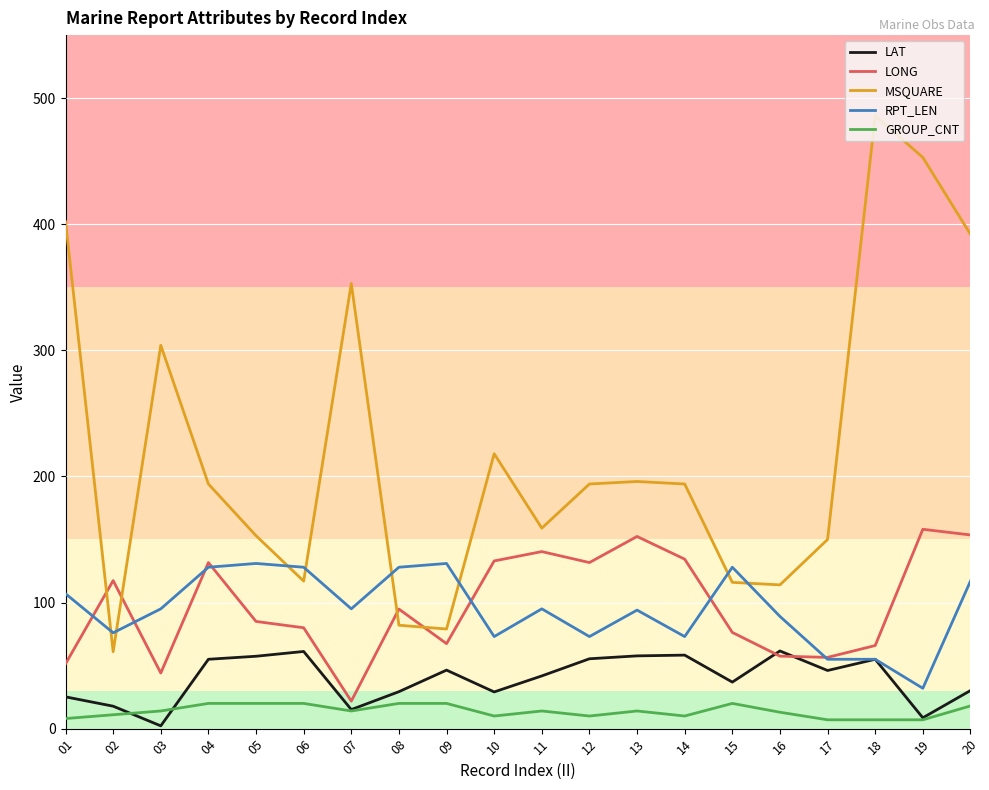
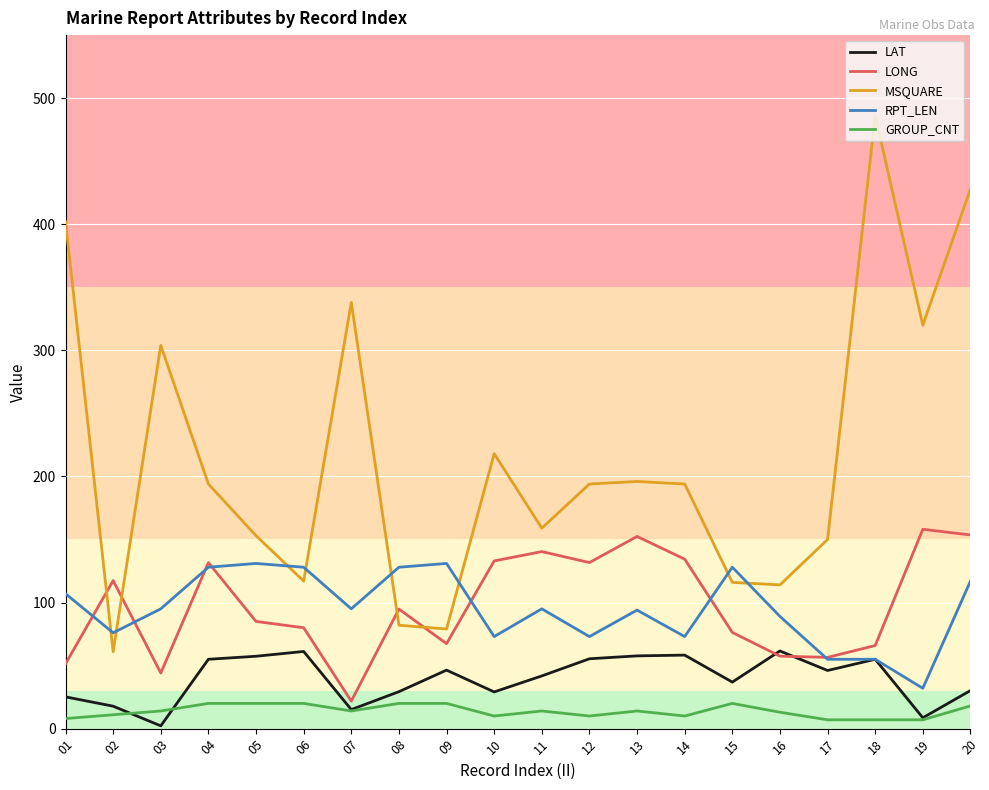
  {
    "LAT": {
      "01": 25,
      "02": 18,
      "03": 2,
      "04": 55,
      "05": 57,
      "06": 61,
      "08": 29,
      "09": 46,
      "10": 29,
      "11": 42,
      "12": 55,
      "13": 58,
      "14": 58,
      "15": 37,
      "16": 62,
      "17": 46,
      "20": 30
    },
    "LONG": {
      "01": 51,
      "02": 117,
      "03": 44,
      "04": 132,
      "05": 85,
      "06": 80,
      "07": 22,
      "08": 95,
      "09": 67,
      "10": 133,
      "11": 140,
      "12": 132,
      "13": 152,
      "14": 134,
      "15": 76,
      "16": 58,
      "18": 66,
      "19": 158,
      "20": 154
    },
    "MSQUARE": {
      "01": 402,
      "02": 61,
      "03": 304,
      "04": 194,
      "05": 153,
      "06": 117,
-     "07": 353,
+     "07": 338,
      "08": 82,
      "09": 79,
      "10": 218,
      "11": 159,
      "12": 194,
      "13": 196,
      "14": 194,
      "15": 116,
      "16": 114,
      "17": 150,
-     "19": 453,
-     "20": 392
+     "19": 320,
+     "20": 428
    },
    "RPT_LEN": {
      "01": 107,
      "02": 76,
      "03": 95,
      "04": 128,
      "05": 131,
      "06": 128,
      "07": 95,
      "08": 128,
      "09": 131,
      "10": 73,
      "11": 95,
      "12": 73,
      "13": 94,
      "14": 73,
      "15": 128,
      "16": 89,
      "19": 32,
      "20": 117
    },
    "GROUP_CNT": {
      "01": 8,
      "02": 11,
      "03": 14,
      "04": 20,
      "05": 20,
      "06": 20,
      "08": 20,
      "09": 20,
      "10": 10,
      "11": 14,
      "12": 10,
      "13": 14,
      "14": 10,
      "15": 20,
      "16": 13,
      "17": 7,
      "18": 7,
      "20": 18
    }
  }
